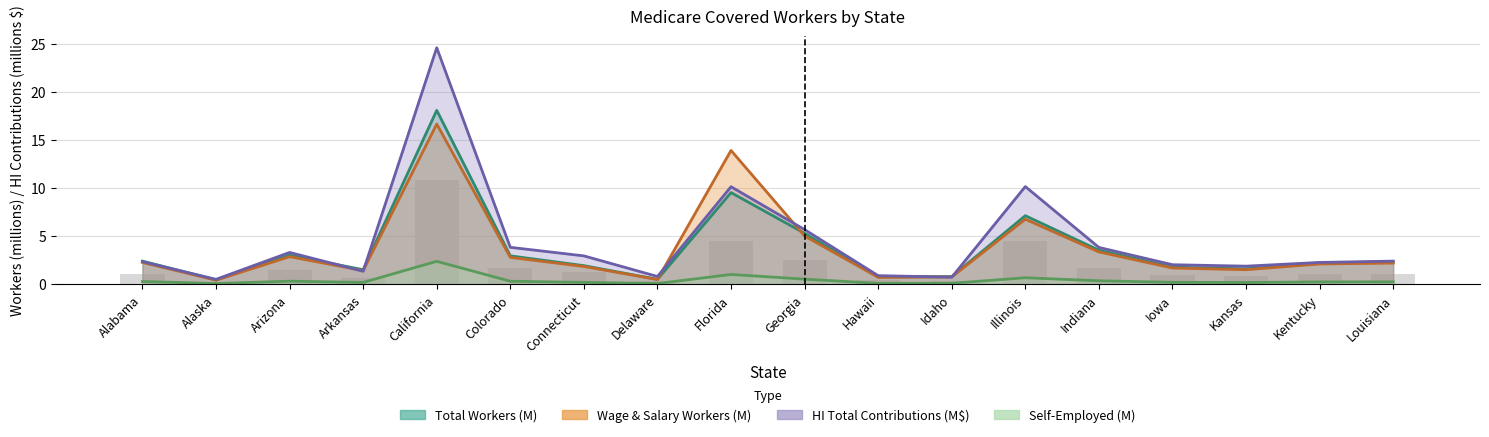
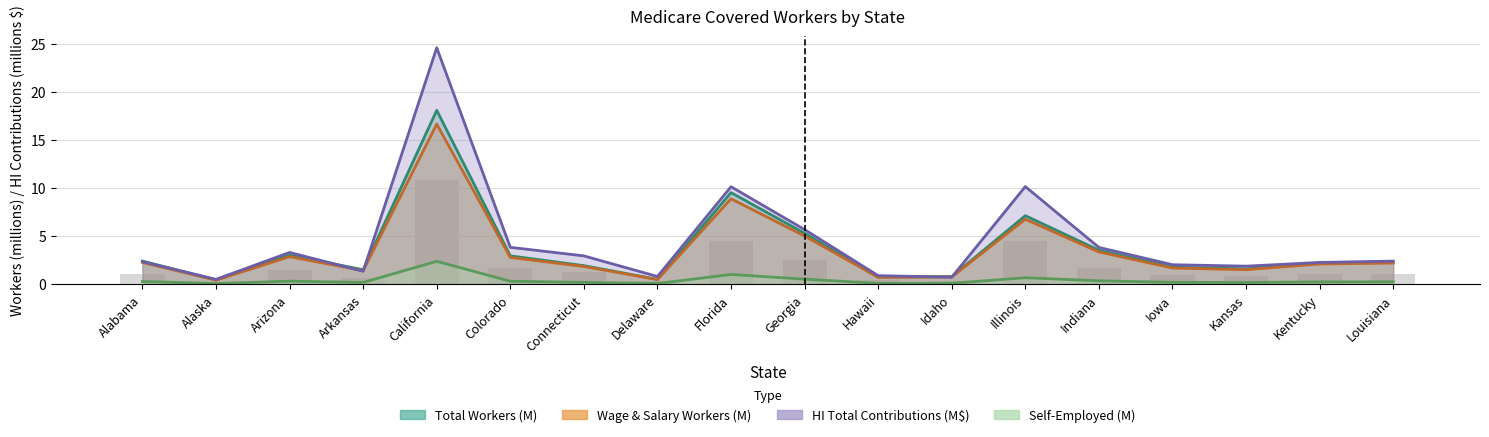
  {
    "Wage & Salary Workers (M)": {
      "California": 17,
-     "Florida": 14,
+     "Florida": 9,
      "Georgia": 5,
      "Illinois": 7
    }
  }
